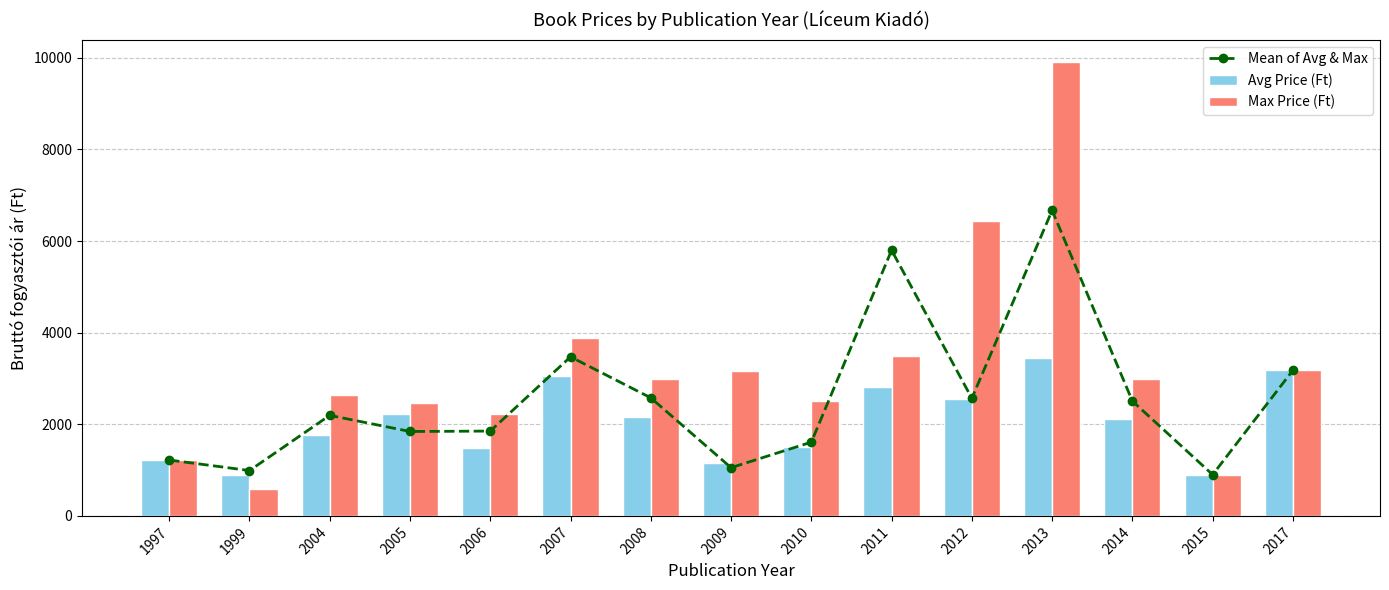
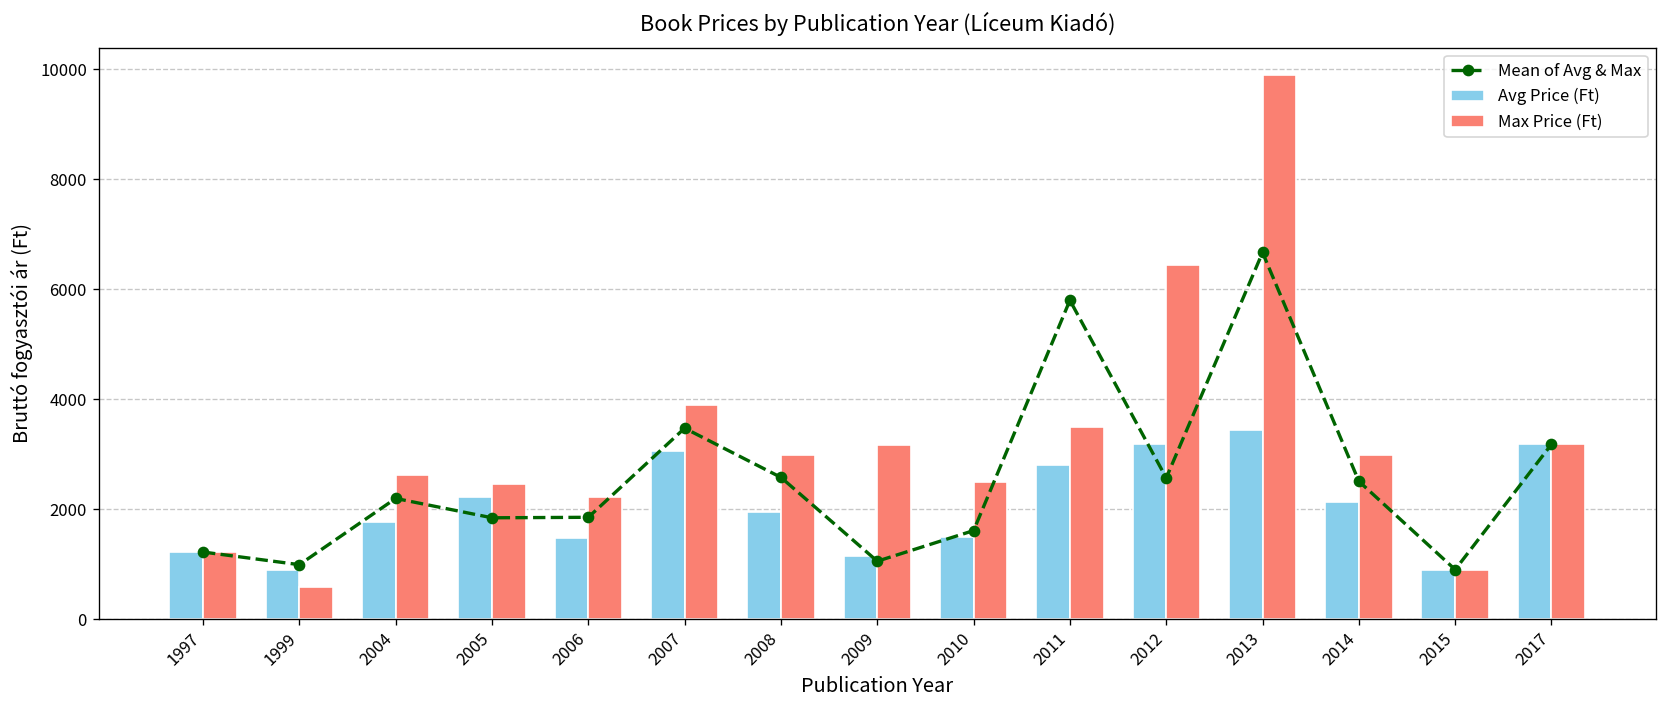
  {
    "Avg Price (Ft)": {
      "1997": 1200,
      "1999": 900,
      "2004": 1800,
      "2005": 2200,
      "2006": 1500,
      "2007": 3100,
-     "2008": 2200,
+     "2008": 1900,
      "2009": 1100,
      "2010": 1500,
      "2011": 2800,
-     "2012": 2500,
+     "2012": 3200,
      "2013": 3400,
      "2014": 2100,
      "2015": 900,
      "2017": 3200
    },
    "Mean of Avg & Max": {
      "1997": 1200,
      "1999": 1000,
      "2004": 2200,
      "2005": 1800,
      "2006": 1900,
      "2007": 3500,
      "2008": 2600,
      "2009": 1100,
      "2010": 1600,
      "2011": 5800,
      "2012": 2600,
      "2013": 6700,
      "2014": 2500,
      "2015": 900,
      "2017": 3200
    },
    "Max Price (Ft)": {
      "1997": 1200,
      "1999": 600,
      "2004": 2600,
      "2005": 2500,
      "2006": 2200,
      "2007": 3900,
      "2008": 3000,
      "2009": 3200,
      "2010": 2500,
      "2011": 3500,
      "2012": 6400,
      "2013": 9900,
      "2014": 3000,
      "2015": 900,
      "2017": 3200
    }
  }
